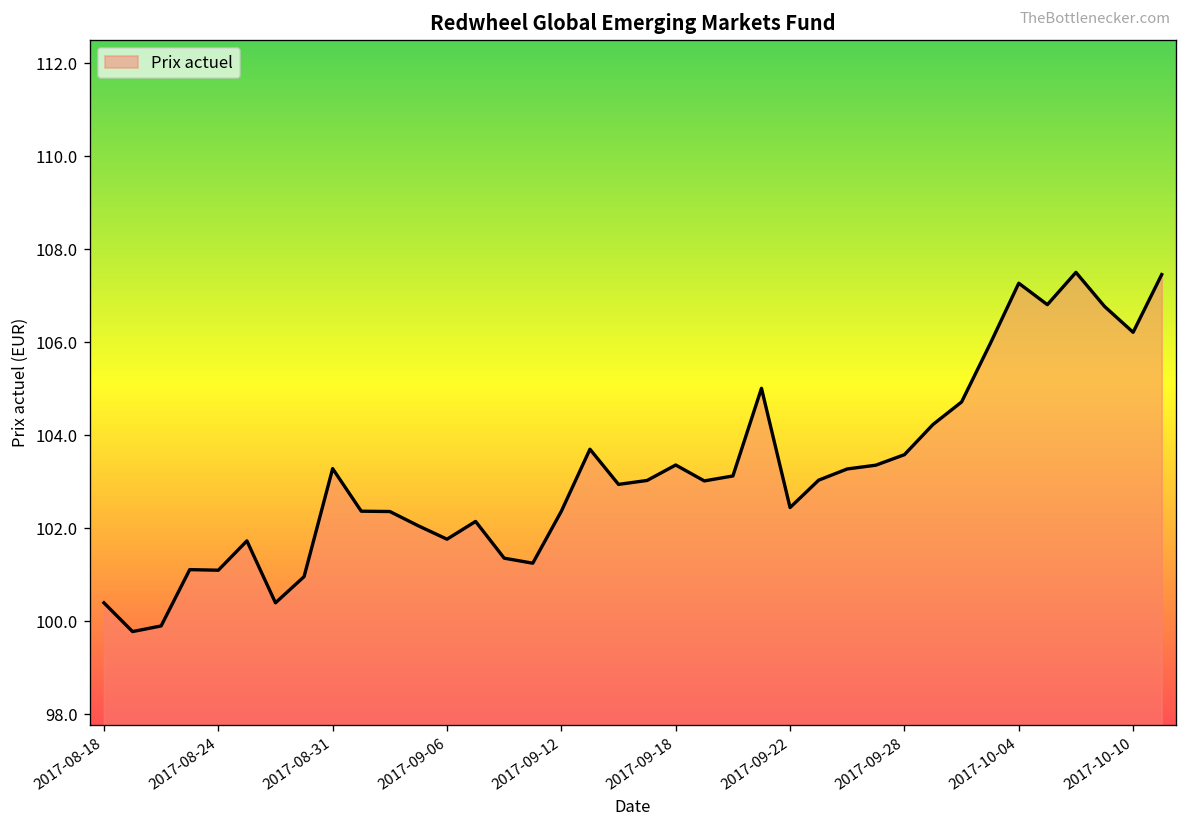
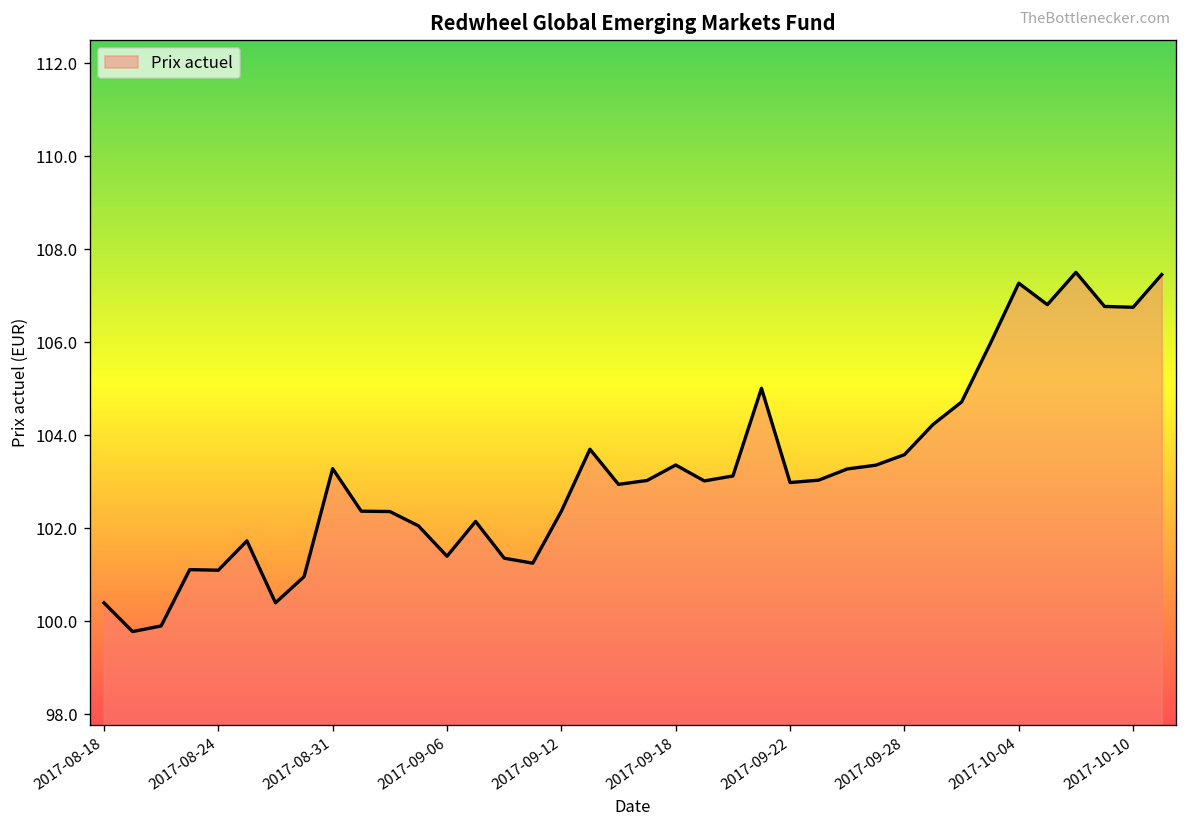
  {
    "2017-08-18": 100.4,
    "2017-08-24": 101.1,
    "2017-08-31": 103.3,
-   "2017-09-06": 101.8,
+   "2017-09-06": 101.4,
    "2017-09-12": 102.4,
    "2017-09-18": 103.4,
-   "2017-09-22": 102.4,
+   "2017-09-22": 103.0,
    "2017-09-28": 103.6,
    "2017-10-04": 107.3,
-   "2017-10-10": 106.2
+   "2017-10-10": 106.8
  }
